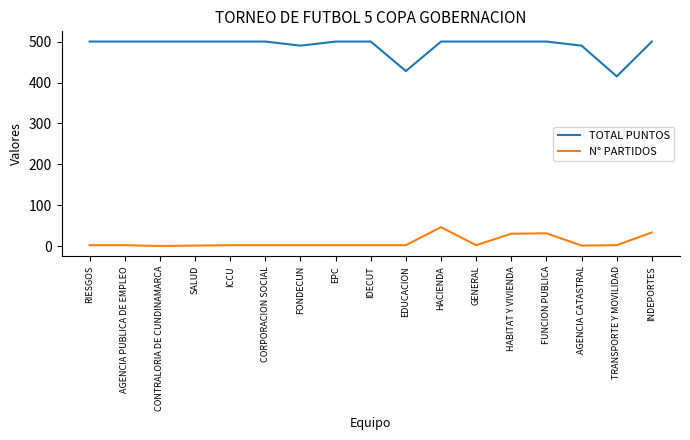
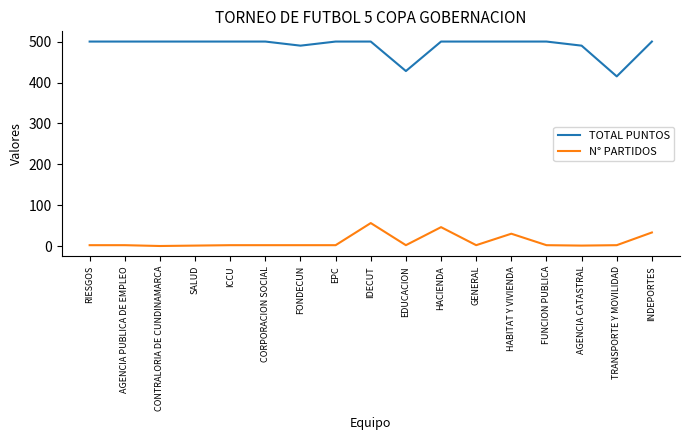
  {
    "TOTAL PUNTOS": {
      "RIESGOS": 500,
      "AGENCIA PUBLICA DE EMPLEO": 500,
      "CONTRALORIA DE CUNDINAMARCA": 500,
      "SALUD": 500,
      "ICCU": 500,
      "CORPORACION SOCIAL": 500,
      "FONDECUN": 490,
      "EPC": 500,
      "IDECUT": 500,
      "EDUCACION": 430,
      "HACIENDA": 500,
      "GENERAL": 500,
      "HABITAT Y VIVIENDA": 500,
      "FUNCION PUBLICA": 500,
      "AGENCIA CATASTRAL": 490,
      "TRANSPORTE Y MOVILIDAD": 420,
      "INDEPORTES": 500
    },
    "N° PARTIDOS": {
      "RIESGOS": 0,
      "AGENCIA PUBLICA DE EMPLEO": 0,
      "CONTRALORIA DE CUNDINAMARCA": 0,
      "SALUD": 0,
      "ICCU": 0,
      "CORPORACION SOCIAL": 0,
      "FONDECUN": 0,
      "EPC": 0,
-     "IDECUT": 0,
+     "IDECUT": 60,
      "EDUCACION": 0,
      "HACIENDA": 50,
      "GENERAL": 0,
      "HABITAT Y VIVIENDA": 30,
-     "FUNCION PUBLICA": 30,
+     "FUNCION PUBLICA": 0,
      "AGENCIA CATASTRAL": 0,
      "TRANSPORTE Y MOVILIDAD": 0,
      "INDEPORTES": 30
    }
  }
